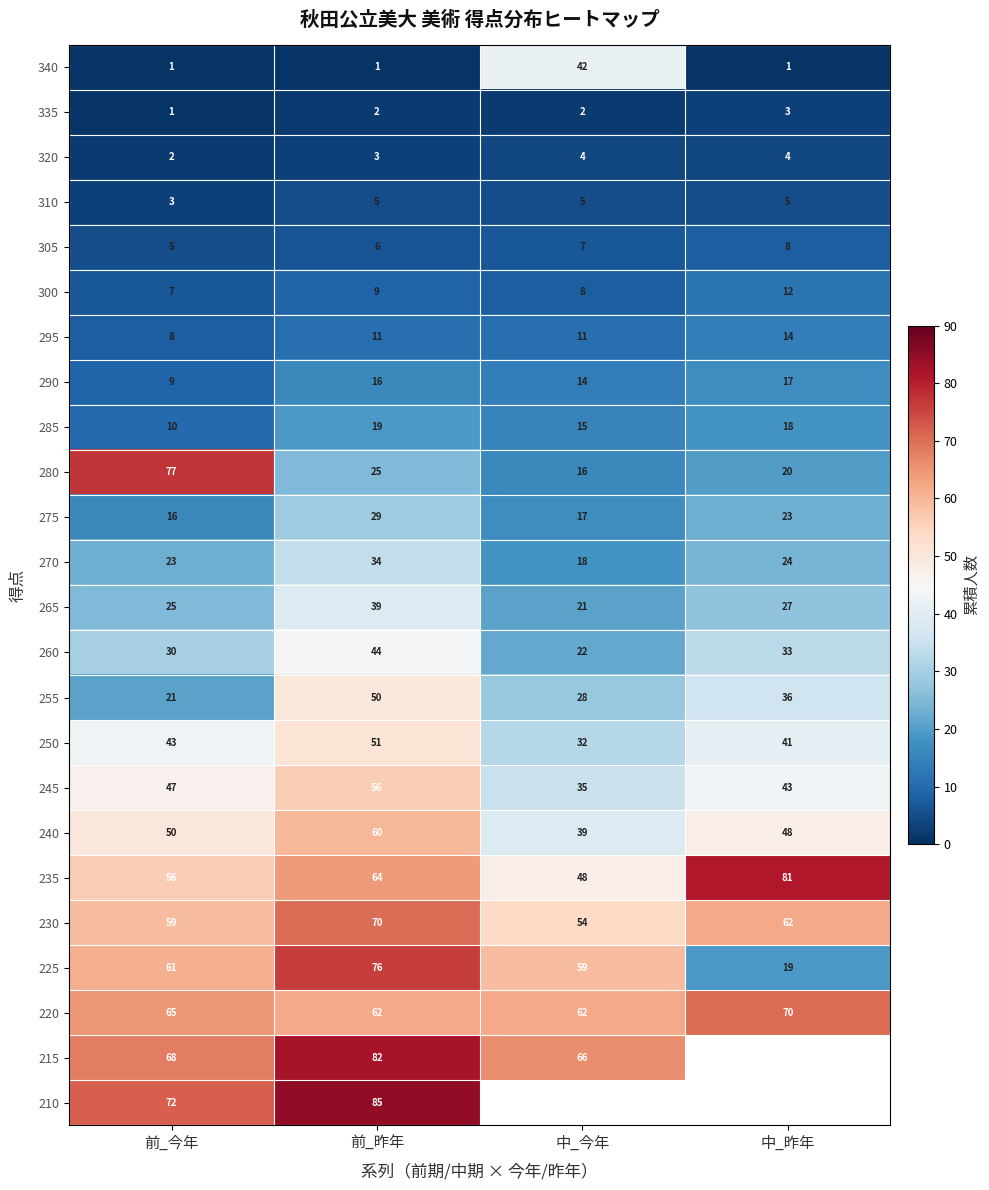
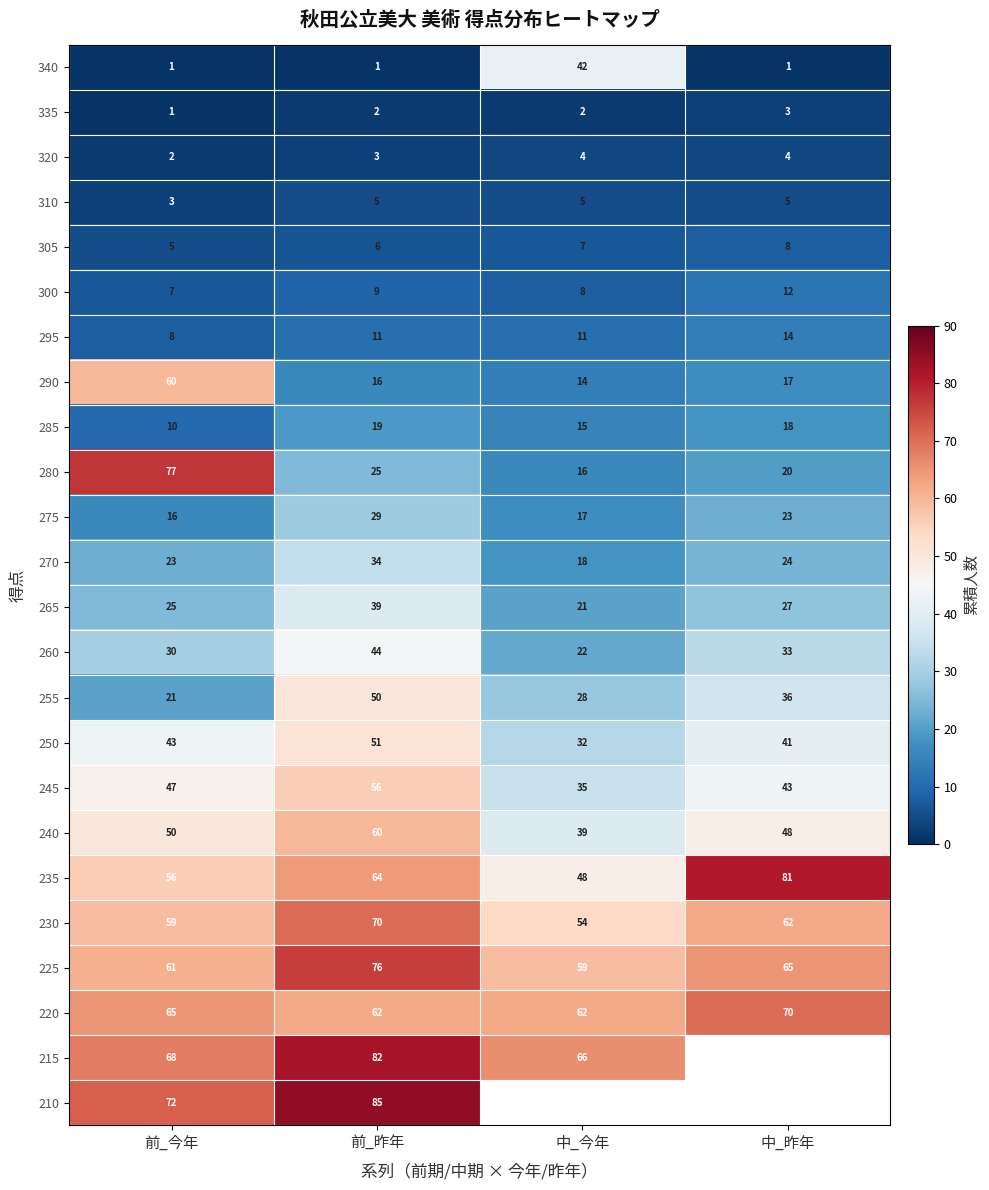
  {
    "340": {
      "前_今年": 1,
      "前_昨年": 1,
      "中_今年": 42,
      "中_昨年": 1
    },
    "335": {
      "前_今年": 1,
      "前_昨年": 2,
      "中_今年": 2,
      "中_昨年": 3
    },
    "320": {
      "前_今年": 2,
      "前_昨年": 3,
      "中_今年": 4,
      "中_昨年": 4
    },
    "310": {
      "前_今年": 3,
      "前_昨年": 5,
      "中_今年": 5,
      "中_昨年": 5
    },
    "305": {
      "前_今年": 5,
      "前_昨年": 6,
      "中_今年": 7,
      "中_昨年": 8
    },
    "300": {
      "前_今年": 7,
      "前_昨年": 9,
      "中_今年": 8,
      "中_昨年": 12
    },
    "295": {
      "前_今年": 8,
      "前_昨年": 11,
      "中_今年": 11,
      "中_昨年": 14
    },
    "290": {
-     "前_今年": 9,
+     "前_今年": 60,
      "前_昨年": 16,
      "中_今年": 14,
      "中_昨年": 17
    },
    "285": {
      "前_今年": 10,
      "前_昨年": 19,
      "中_今年": 15,
      "中_昨年": 18
    },
    "280": {
      "前_今年": 77,
      "前_昨年": 25,
      "中_今年": 16,
      "中_昨年": 20
    },
    "275": {
      "前_今年": 16,
      "前_昨年": 29,
      "中_今年": 17,
      "中_昨年": 23
    },
    "270": {
      "前_今年": 23,
      "前_昨年": 34,
      "中_今年": 18,
      "中_昨年": 24
    },
    "265": {
      "前_今年": 25,
      "前_昨年": 39,
      "中_今年": 21,
      "中_昨年": 27
    },
    "260": {
      "前_今年": 30,
      "前_昨年": 44,
      "中_今年": 22,
      "中_昨年": 33
    },
    "255": {
      "前_今年": 21,
      "前_昨年": 50,
      "中_今年": 28,
      "中_昨年": 36
    },
    "250": {
      "前_今年": 43,
      "前_昨年": 51,
      "中_今年": 32,
      "中_昨年": 41
    },
    "245": {
      "前_今年": 47,
      "前_昨年": 56,
      "中_今年": 35,
      "中_昨年": 43
    },
    "240": {
      "前_今年": 50,
      "前_昨年": 60,
      "中_今年": 39,
      "中_昨年": 48
    },
    "235": {
      "前_今年": 56,
      "前_昨年": 64,
      "中_今年": 48,
      "中_昨年": 81
    },
    "230": {
      "前_今年": 59,
      "前_昨年": 70,
      "中_今年": 54,
      "中_昨年": 62
    },
    "225": {
      "前_今年": 61,
      "前_昨年": 76,
      "中_今年": 59,
-     "中_昨年": 19
+     "中_昨年": 65
    },
    "220": {
      "前_今年": 65,
      "前_昨年": 62,
      "中_今年": 62,
      "中_昨年": 70
    },
    "215": {
      "前_今年": 68,
      "前_昨年": 82,
      "中_今年": 66
    },
    "210": {
      "前_今年": 72,
      "前_昨年": 85
    }
  }
